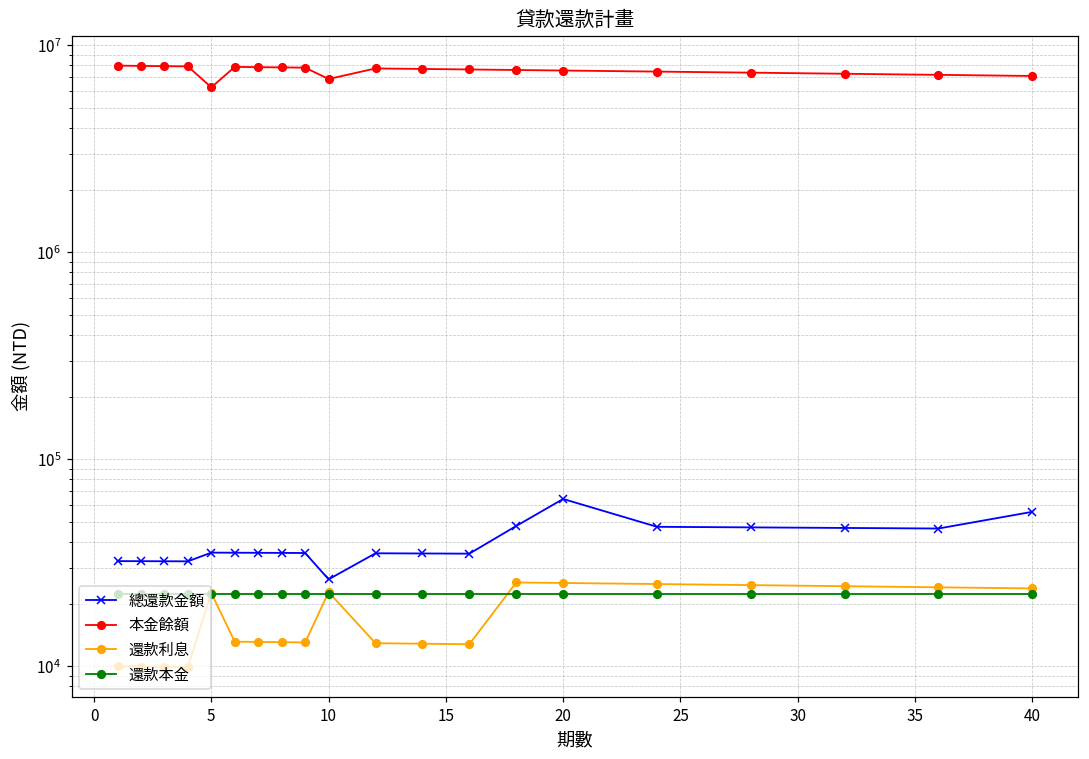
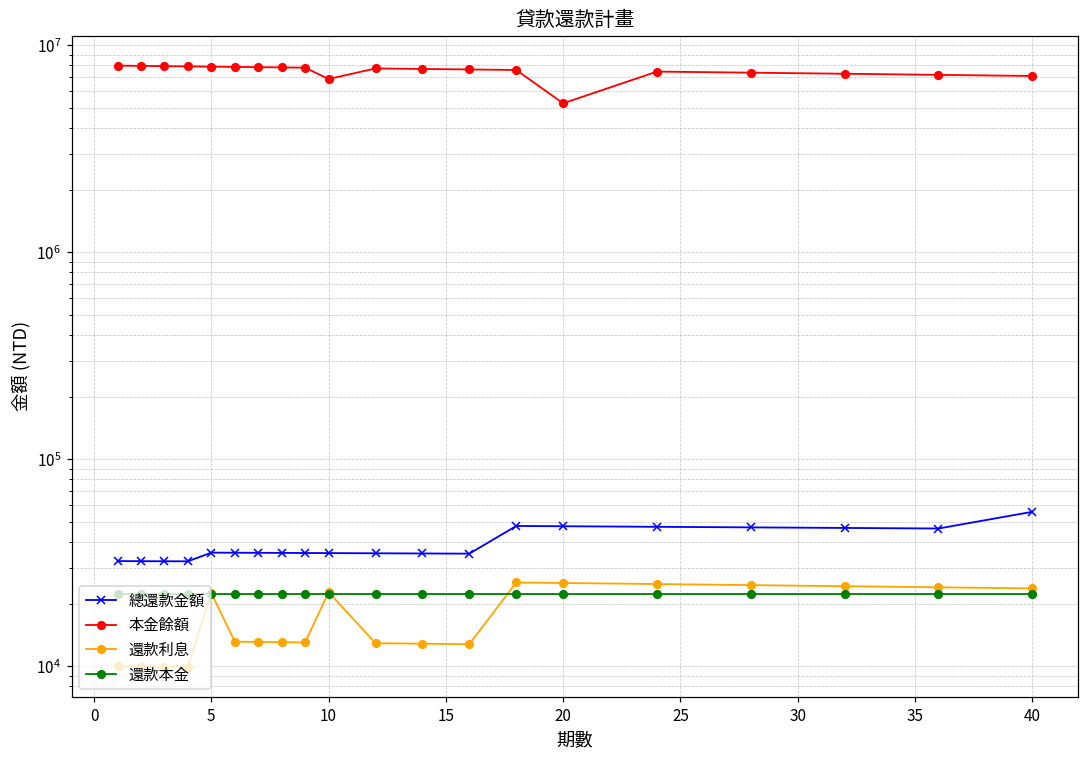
  {
    "總還款金額": {
      "5": 35000,
-     "10": 26000,
-     "20": 64000,
+     "10": 35000,
+     "20": 47000,
      "40": 56000
    },
    "本金餘額": {
-     "5": 6300000,
+     "5": 7900000,
      "10": 6900000,
-     "20": 7600000,
+     "20": 5200000,
      "40": 7100000
    },
    "還款利息": {
      "20": 25000,
      "40": 24000
    },
    "還款本金": {
      "20": 22000,
      "40": 22000
    }
  }
